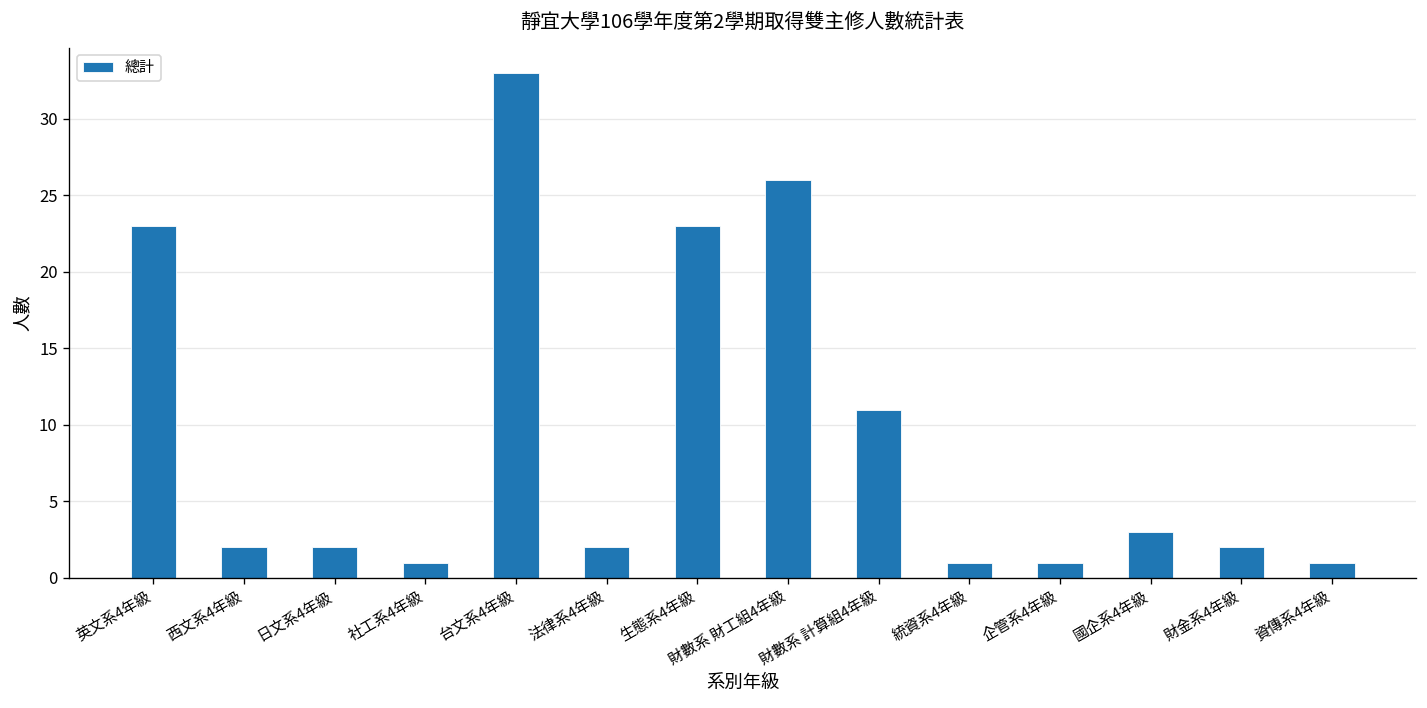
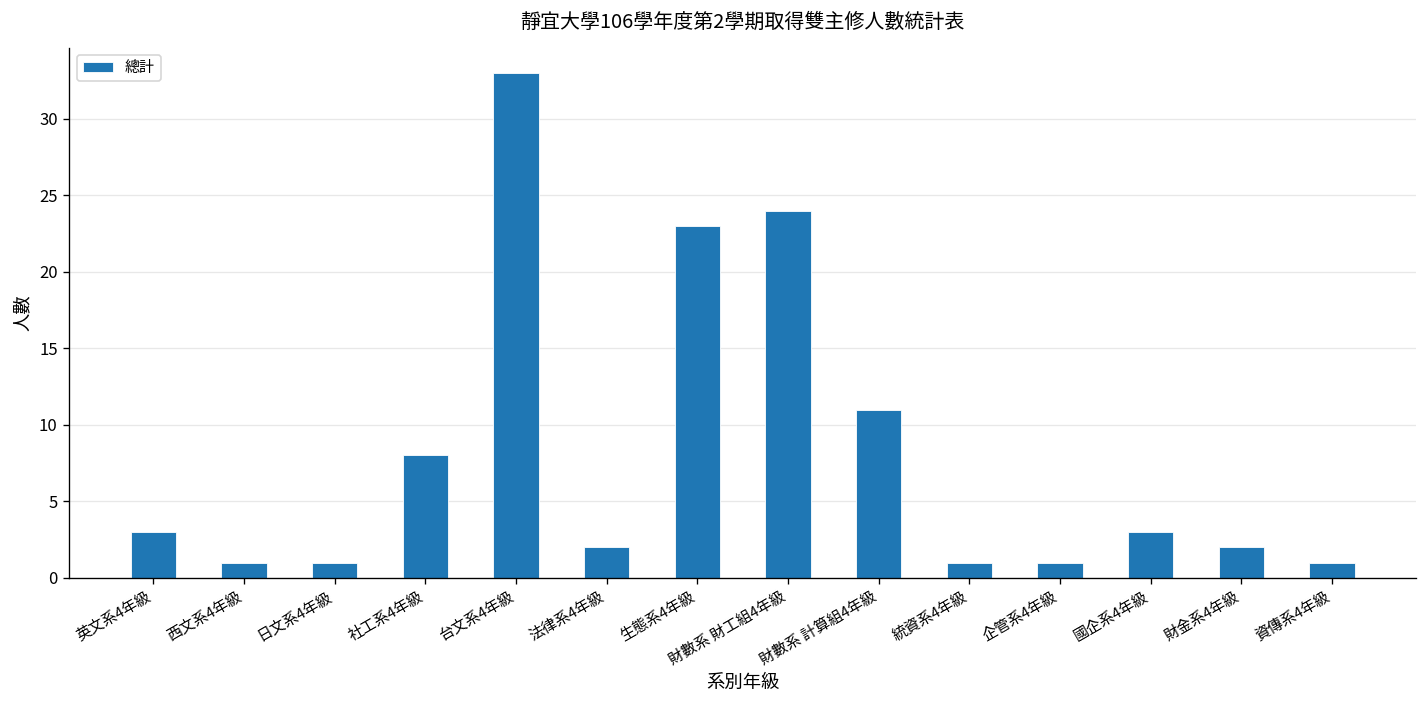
  {
-   "英文系4年級": 23,
-   "西文系4年級": 2,
-   "日文系4年級": 2,
-   "社工系4年級": 1,
+   "英文系4年級": 3,
+   "西文系4年級": 1,
+   "日文系4年級": 1,
+   "社工系4年級": 8,
    "台文系4年級": 33,
    "法律系4年級": 2,
    "生態系4年級": 23,
-   "財數系 財工組4年級": 26,
+   "財數系 財工組4年級": 24,
    "財數系 計算組4年級": 11,
    "統資系4年級": 1,
    "企管系4年級": 1,
    "國企系4年級": 3,
    "財金系4年級": 2,
    "資傳系4年級": 1
  }
